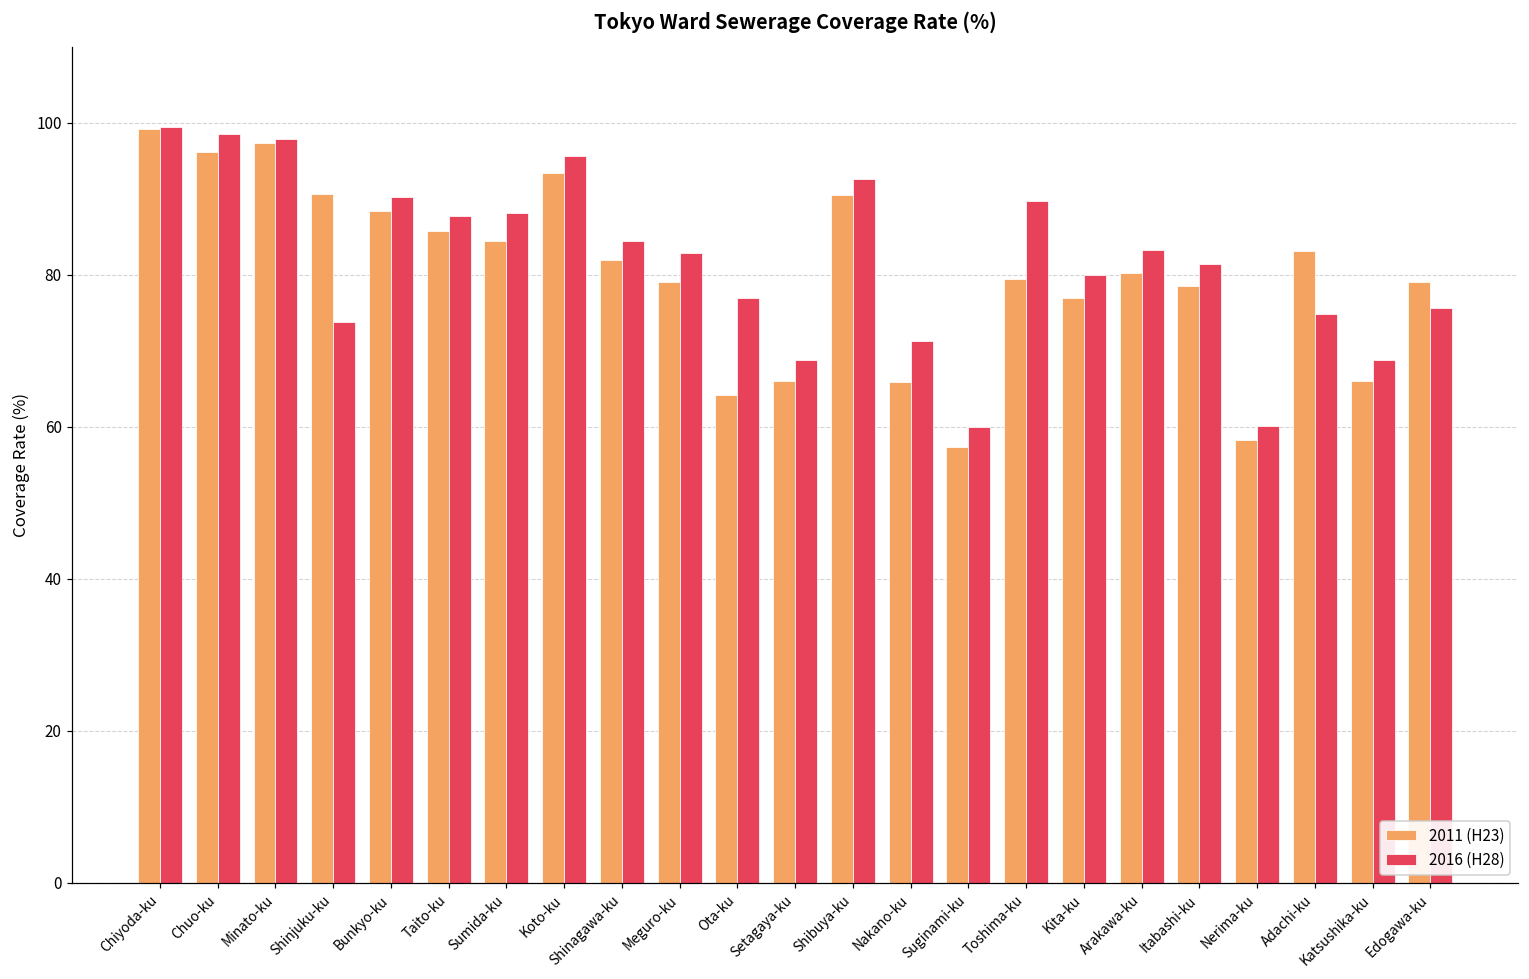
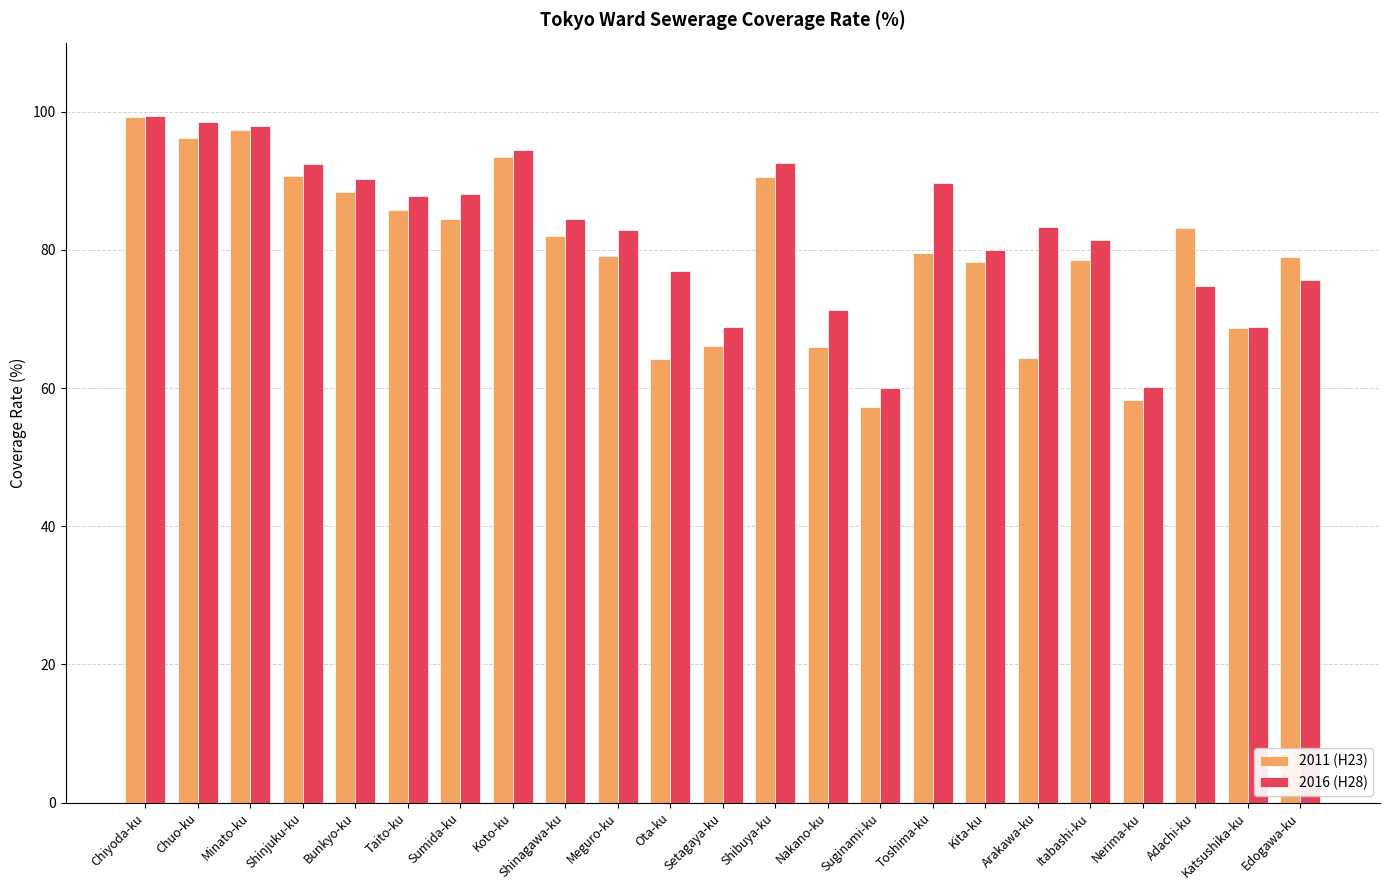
  {
    "2011 (H23)": {
      "Chiyoda-ku": 99,
      "Chuo-ku": 96,
      "Minato-ku": 97,
      "Shinjuku-ku": 91,
      "Bunkyo-ku": 88,
      "Taito-ku": 86,
      "Sumida-ku": 84,
      "Koto-ku": 93,
      "Shinagawa-ku": 82,
      "Meguro-ku": 79,
      "Ota-ku": 64,
      "Setagaya-ku": 66,
      "Shibuya-ku": 91,
      "Nakano-ku": 66,
      "Suginami-ku": 57,
      "Toshima-ku": 80,
-     "Kita-ku": 77,
-     "Arakawa-ku": 80,
+     "Kita-ku": 78,
+     "Arakawa-ku": 64,
      "Itabashi-ku": 79,
      "Nerima-ku": 58,
      "Adachi-ku": 83,
-     "Katsushika-ku": 66,
+     "Katsushika-ku": 69,
      "Edogawa-ku": 79
    },
    "2016 (H28)": {
      "Chiyoda-ku": 99,
      "Chuo-ku": 99,
      "Minato-ku": 98,
-     "Shinjuku-ku": 74,
+     "Shinjuku-ku": 92,
      "Bunkyo-ku": 90,
      "Taito-ku": 88,
      "Sumida-ku": 88,
-     "Koto-ku": 96,
+     "Koto-ku": 94,
      "Shinagawa-ku": 85,
      "Meguro-ku": 83,
      "Ota-ku": 77,
      "Setagaya-ku": 69,
      "Shibuya-ku": 93,
      "Nakano-ku": 71,
      "Suginami-ku": 60,
      "Toshima-ku": 90,
      "Kita-ku": 80,
      "Arakawa-ku": 83,
      "Itabashi-ku": 81,
      "Nerima-ku": 60,
      "Adachi-ku": 75,
      "Katsushika-ku": 69,
      "Edogawa-ku": 76
    }
  }
